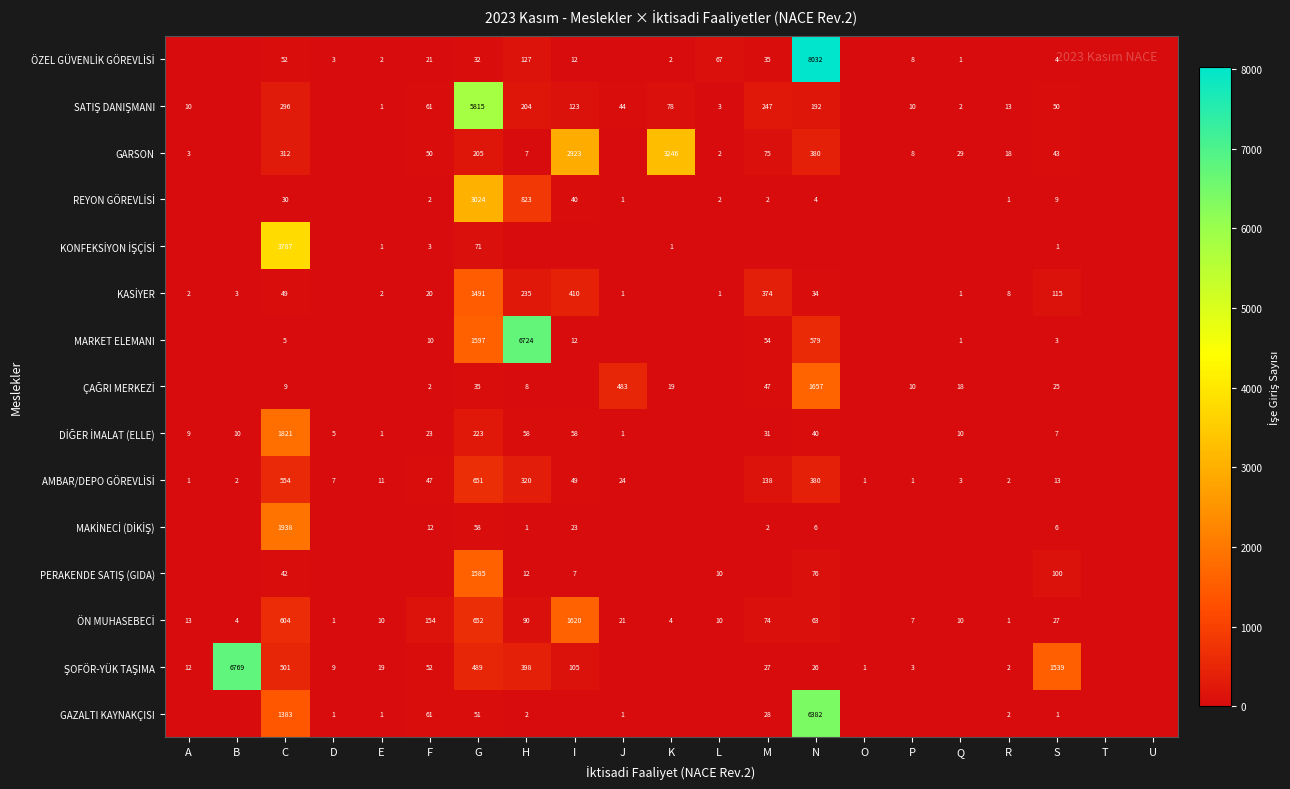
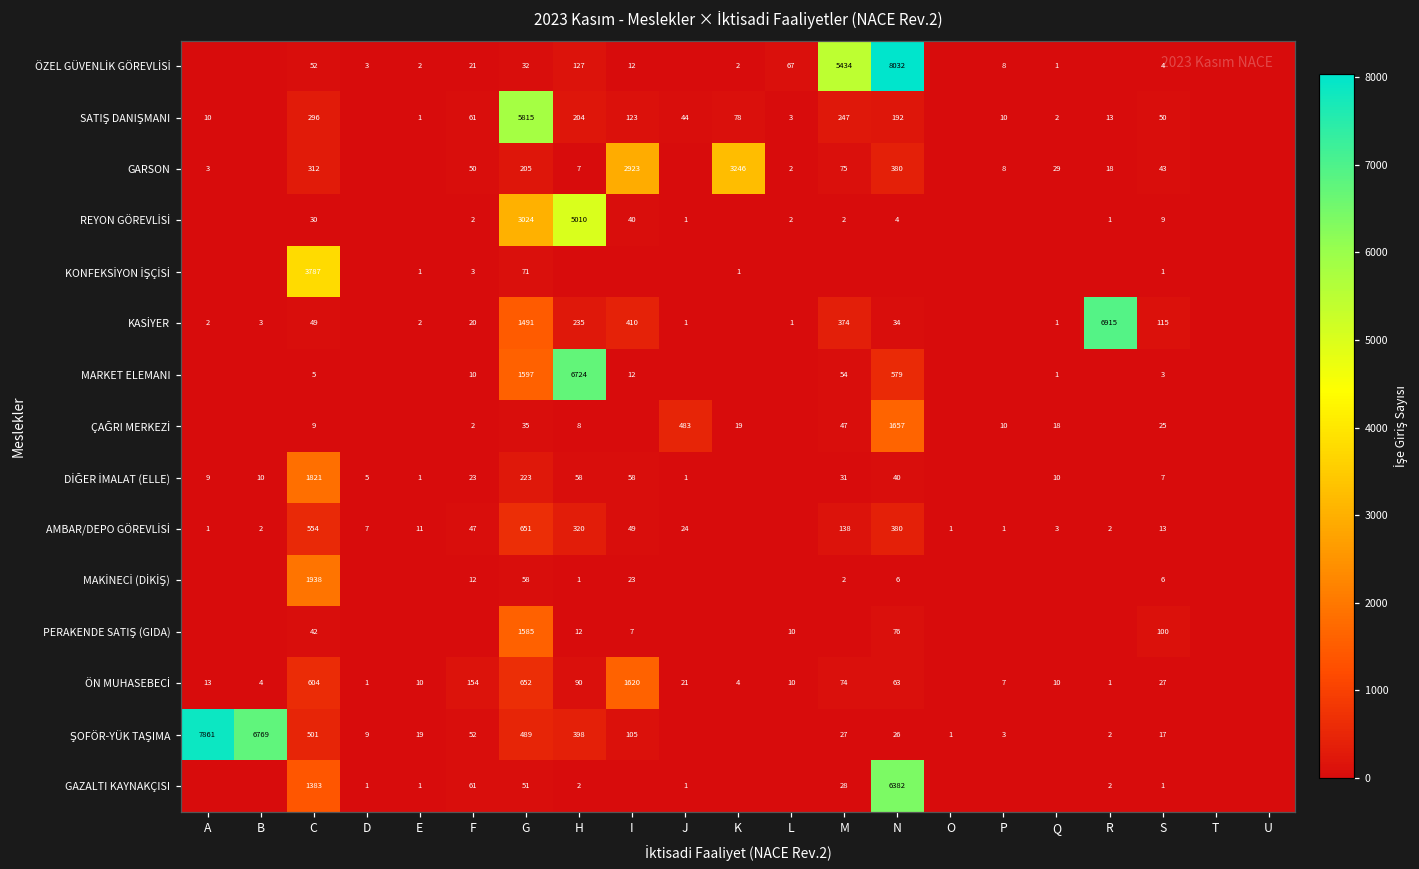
  {
    "ÖZEL GÜVENLİK GÖREVLİSİ": {
      "C": 52,
      "D": 3,
      "E": 2,
      "F": 21,
      "G": 32,
      "H": 127,
      "I": 12,
      "K": 2,
      "L": 67,
-     "M": 35,
+     "M": 5434,
      "N": 8032,
      "P": 8,
      "Q": 1,
      "T": 2023
    },
    "SATIŞ DANIŞMANI": {
      "A": 10,
      "C": 296,
      "E": 1,
      "F": 61,
      "G": 5815,
      "H": 204,
      "I": 123,
      "J": 44,
      "K": 78,
      "L": 3,
      "M": 247,
      "N": 192,
      "P": 10,
      "Q": 2,
      "R": 13,
      "S": 50
    },
    "GARSON": {
      "A": 3,
      "C": 312,
      "F": 50,
      "G": 205,
      "H": 7,
      "I": 2923,
      "K": 3246,
      "L": 2,
      "M": 75,
      "N": 380,
      "P": 8,
      "Q": 29,
      "R": 18,
      "S": 43
    },
    "REYON GÖREVLİSİ": {
      "C": 30,
      "F": 2,
      "G": 3024,
-     "H": 823,
+     "H": 5010,
      "I": 40,
      "J": 1,
      "L": 2,
      "M": 2,
      "N": 4,
      "R": 1,
      "S": 9
    },
    "KONFEKSİYON İŞÇİSİ": {
      "C": 3787,
      "E": 1,
      "F": 3,
      "G": 71,
      "K": 1,
      "S": 1
    },
    "KASİYER": {
      "A": 2,
      "B": 3,
      "C": 49,
      "E": 2,
      "F": 20,
      "G": 1491,
      "H": 235,
      "I": 410,
      "J": 1,
      "L": 1,
      "M": 374,
      "N": 34,
      "Q": 1,
-     "R": 8,
+     "R": 6915,
      "S": 115
    },
    "MARKET ELEMANI": {
      "C": 5,
      "F": 10,
      "G": 1597,
      "H": 6724,
      "I": 12,
      "M": 54,
      "N": 579,
      "Q": 1,
      "S": 3
    },
    "ÇAĞRI MERKEZİ": {
      "C": 9,
      "F": 2,
      "G": 35,
      "H": 8,
      "J": 483,
      "K": 19,
      "M": 47,
      "N": 1657,
      "P": 10,
      "Q": 18,
      "S": 25
    },
    "DİĞER İMALAT (ELLE)": {
      "A": 9,
      "B": 10,
      "C": 1821,
      "D": 5,
      "E": 1,
      "F": 23,
      "G": 223,
      "H": 58,
      "I": 58,
      "J": 1,
      "M": 31,
      "N": 40,
      "Q": 10,
      "S": 7
    },
    "AMBAR/DEPO GÖREVLİSİ": {
      "A": 1,
      "B": 2,
      "C": 554,
      "D": 7,
      "E": 11,
      "F": 47,
      "G": 651,
      "H": 320,
      "I": 49,
      "J": 24,
      "M": 138,
      "N": 380,
      "O": 1,
      "P": 1,
      "Q": 3,
      "R": 2,
      "S": 13
    },
    "MAKİNECİ (DİKİŞ)": {
      "C": 1938,
      "F": 12,
      "G": 58,
      "H": 1,
      "I": 23,
      "M": 2,
      "N": 6,
      "S": 6
    },
    "PERAKENDE SATIŞ (GIDA)": {
      "C": 42,
      "G": 1585,
      "H": 12,
      "I": 7,
      "L": 10,
      "N": 76,
      "S": 100
    },
    "ÖN MUHASEBECİ": {
      "A": 13,
      "B": 4,
      "C": 604,
      "D": 1,
      "E": 10,
      "F": 154,
      "G": 652,
      "H": 90,
      "I": 1620,
      "J": 21,
      "K": 4,
      "L": 10,
      "M": 74,
      "N": 63,
      "P": 7,
      "Q": 10,
      "R": 1,
      "S": 27
    },
    "ŞOFÖR-YÜK TAŞIMA": {
-     "A": 12,
+     "A": 7861,
      "B": 6769,
      "C": 501,
      "D": 9,
      "E": 19,
      "F": 52,
      "G": 489,
      "H": 398,
      "I": 105,
      "M": 27,
      "N": 26,
      "O": 1,
      "P": 3,
      "R": 2,
-     "S": 1539
+     "S": 17
    },
    "GAZALTI KAYNAKÇISI": {
      "C": 1383,
      "D": 1,
      "E": 1,
      "F": 61,
      "G": 51,
      "H": 2,
      "J": 1,
      "M": 28,
      "N": 6382,
      "R": 2,
      "S": 1
    }
  }
